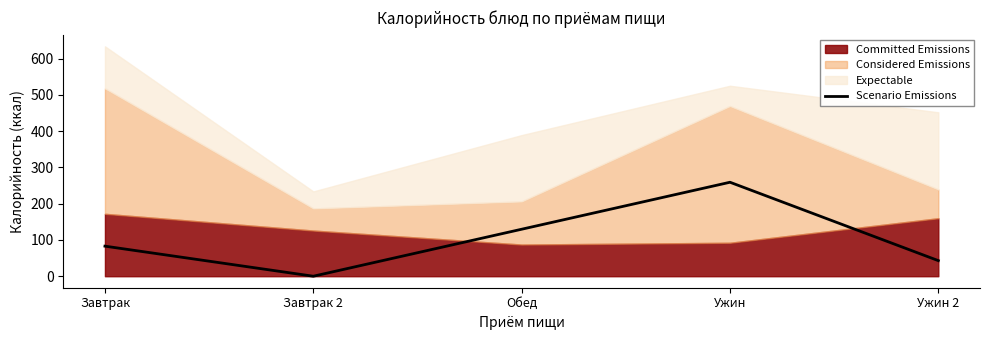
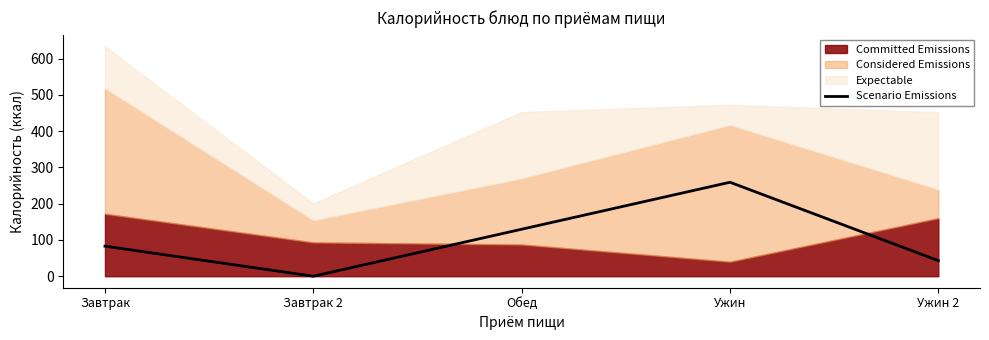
  {
    "Scenario Emissions": {
      "Завтрак": 80,
      "Завтрак 2": 0,
      "Обед": 130,
      "Ужин": 260,
      "Ужин 2": 40
    },
    "Committed Emissions": {
      "Завтрак": 170,
-     "Завтрак 2": 130,
+     "Завтрак 2": 90,
      "Обед": 90,
-     "Ужин": 90,
+     "Ужин": 40,
      "Ужин 2": 160
    },
    "Considered Emissions": {
      "Завтрак": 350,
      "Завтрак 2": 60,
-     "Обед": 120,
+     "Обед": 180,
      "Ужин": 380,
      "Ужин 2": 80
    },
    "Expectable": {
      "Завтрак": 120,
      "Завтрак 2": 50,
      "Обед": 180,
      "Ужин": 60,
      "Ужин 2": 210
    }
  }
